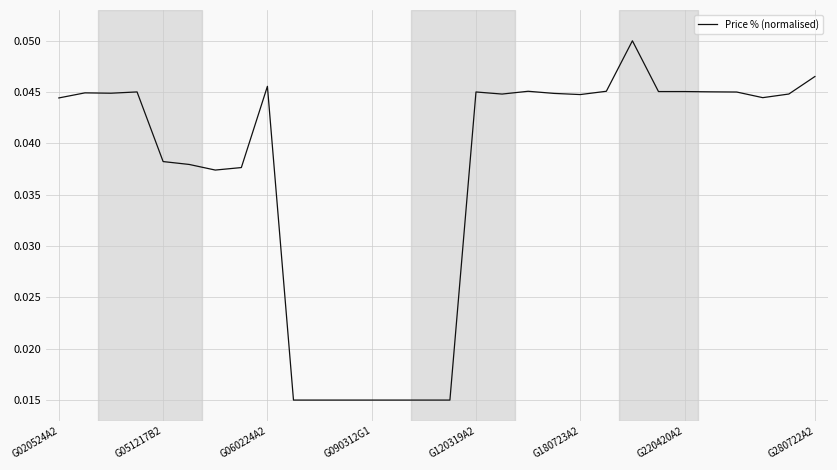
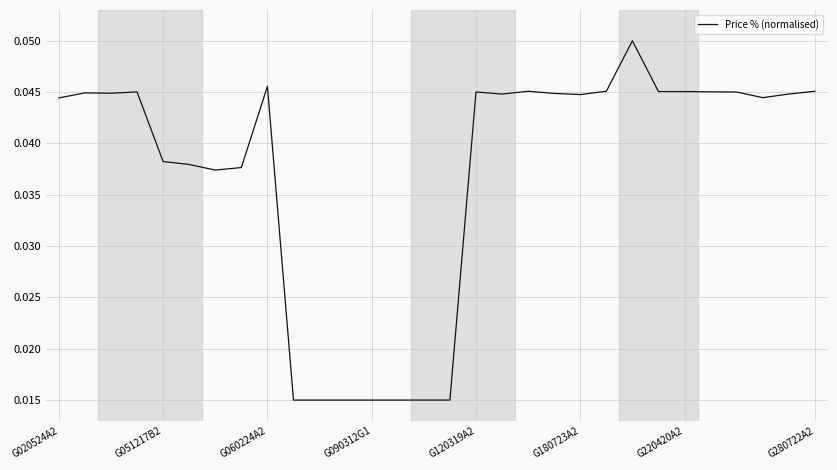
  {
    "G020524A2": 0.0444,
    "G051217B2": 0.0382,
    "G060224A2": 0.0456,
    "G090312G1": 0.0150,
    "G120319A2": 0.0450,
    "G180723A2": 0.0448,
    "G220420A2": 0.0451,
-   "G280722A2": 0.0465
+   "G280722A2": 0.0451
  }
